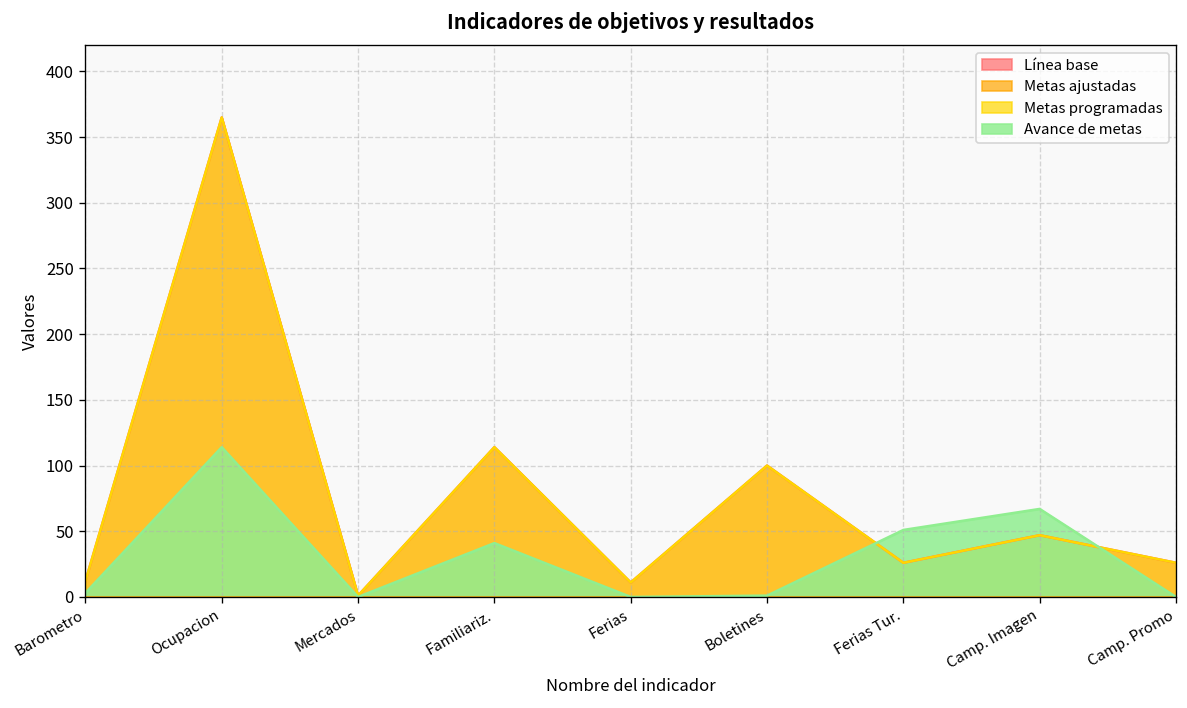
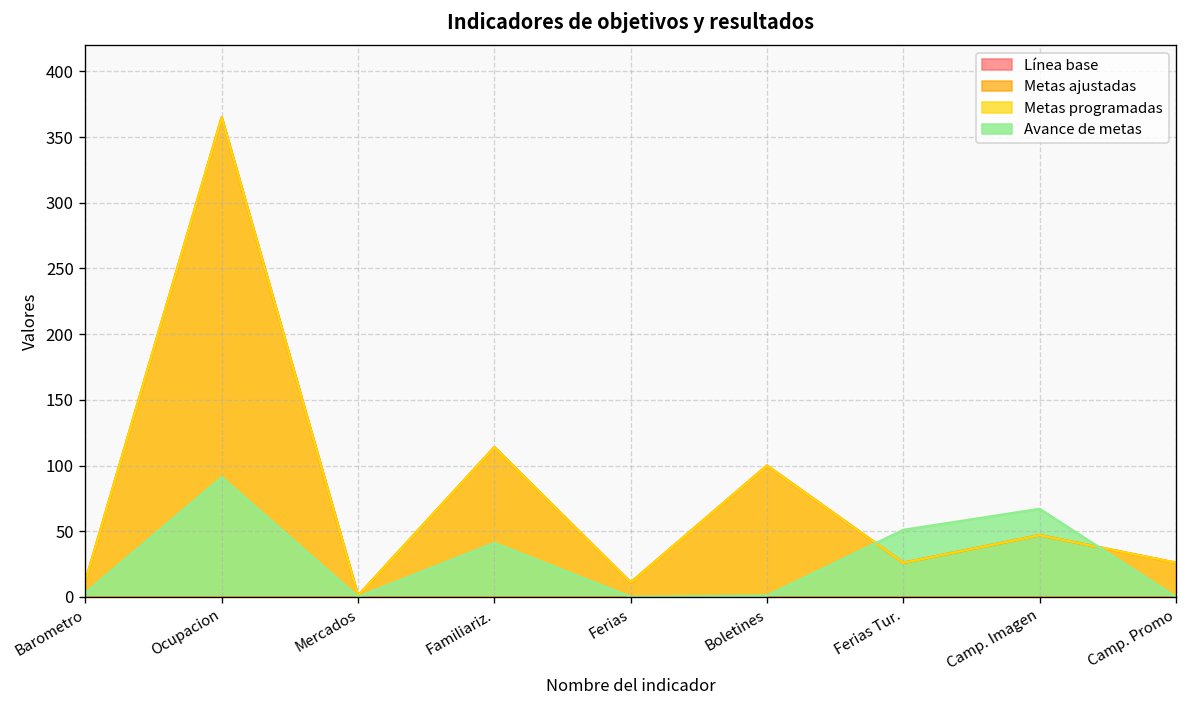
  {
    "Avance de metas": {
      "Barometro": 3,
-     "Ocupacion": 114,
+     "Ocupacion": 91,
      "Familiariz.": 41,
      "Ferias Tur.": 51,
      "Camp. Imagen": 67
    }
  }
